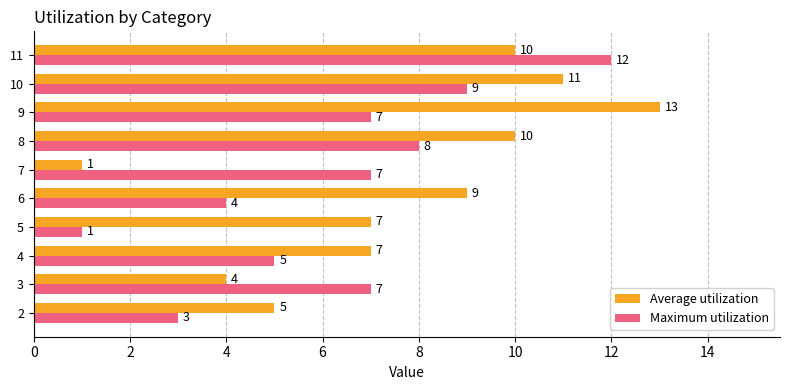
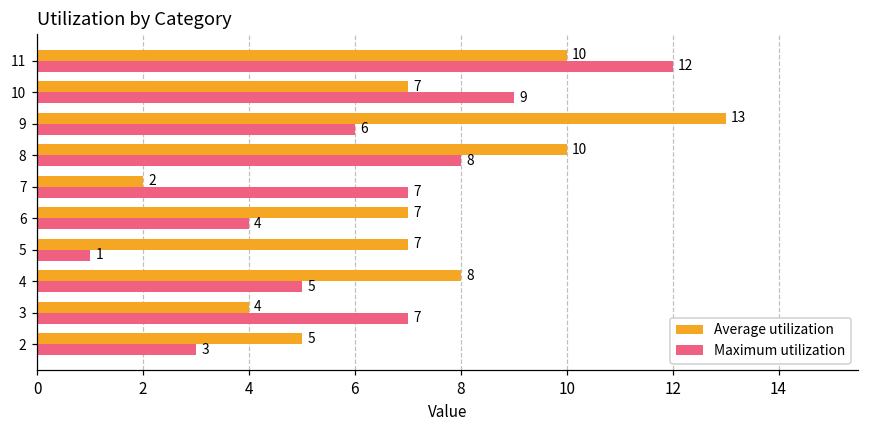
  {
    "Average utilization": {
      "11": 10,
-     "10": 11,
+     "10": 7,
      "9": 13,
      "8": 10,
-     "7": 1,
-     "6": 9,
+     "7": 2,
+     "6": 7,
      "5": 7,
-     "4": 7,
+     "4": 8,
      "3": 4,
      "2": 5
    },
    "Maximum utilization": {
      "11": 12,
      "10": 9,
-     "9": 7,
+     "9": 6,
      "8": 8,
      "7": 7,
      "6": 4,
      "5": 1,
      "4": 5,
      "3": 7,
      "2": 3
    }
  }
